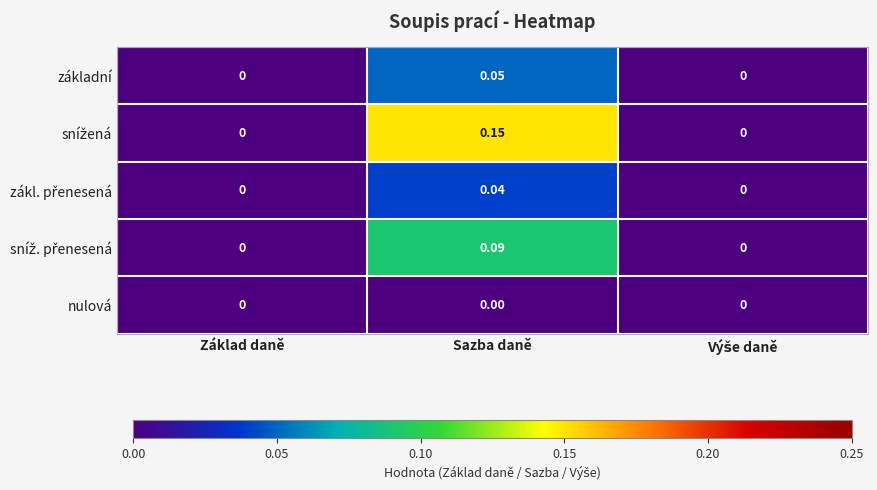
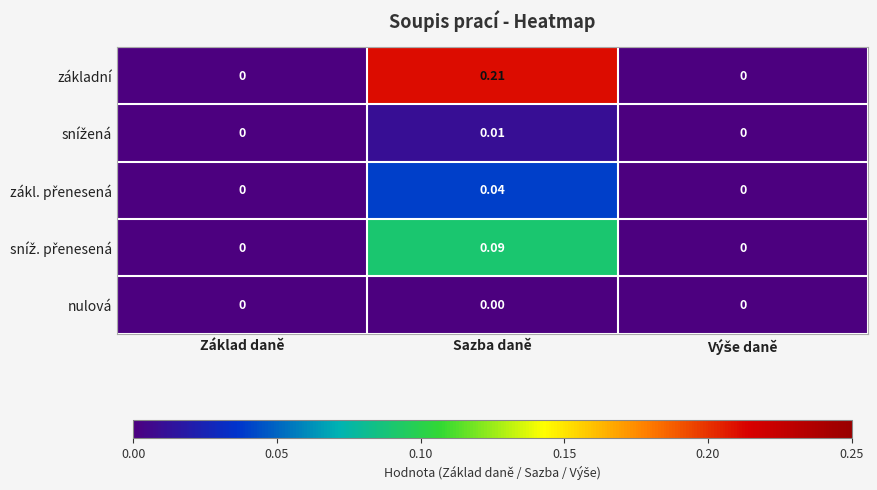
  {
    "základní": {
      "Základ daně": 0,
-     "Sazba daně": 0.05,
+     "Sazba daně": 0.21,
      "Výše daně": 0
    },
    "snížená": {
      "Základ daně": 0,
-     "Sazba daně": 0.15,
+     "Sazba daně": 0.01,
      "Výše daně": 0
    },
    "zákl. přenesená": {
      "Základ daně": 0,
      "Sazba daně": 0.04,
      "Výše daně": 0
    },
    "sníž. přenesená": {
      "Základ daně": 0,
      "Sazba daně": 0.09,
      "Výše daně": 0
    },
    "nulová": {
      "Základ daně": 0,
      "Sazba daně": 0.00,
      "Výše daně": 0
    }
  }
